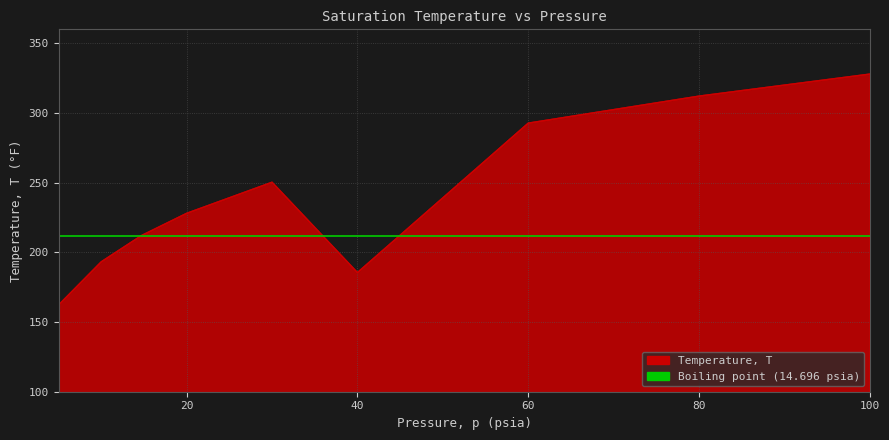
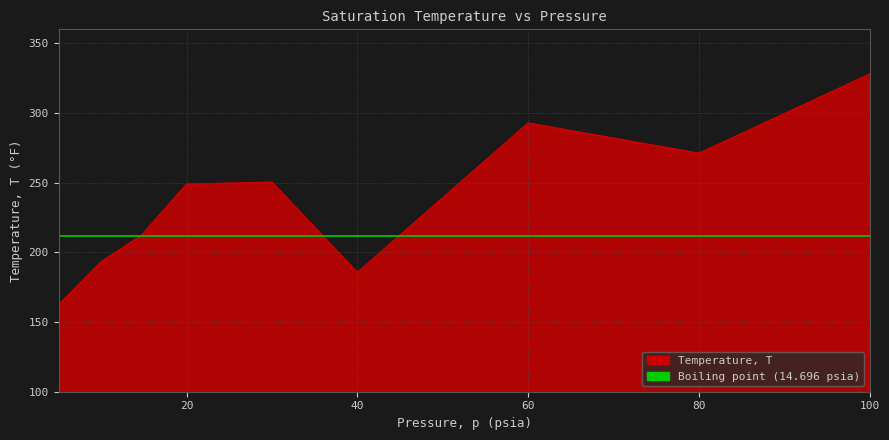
  {
-   "20": 228,
+   "20": 249,
    "40": 186,
    "60": 293,
-   "80": 312,
+   "80": 271,
    "100": 328
  }
